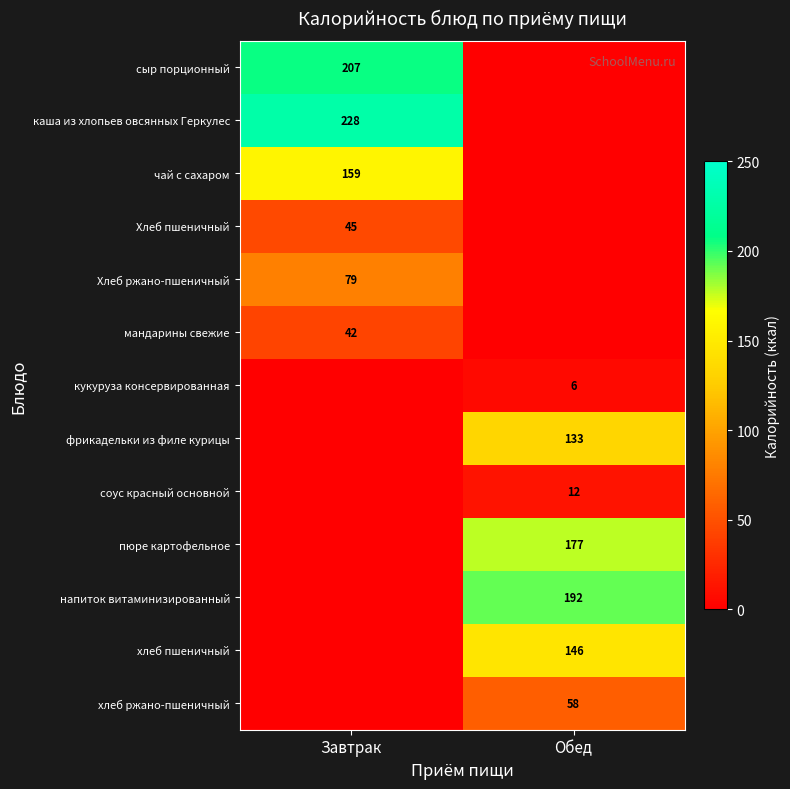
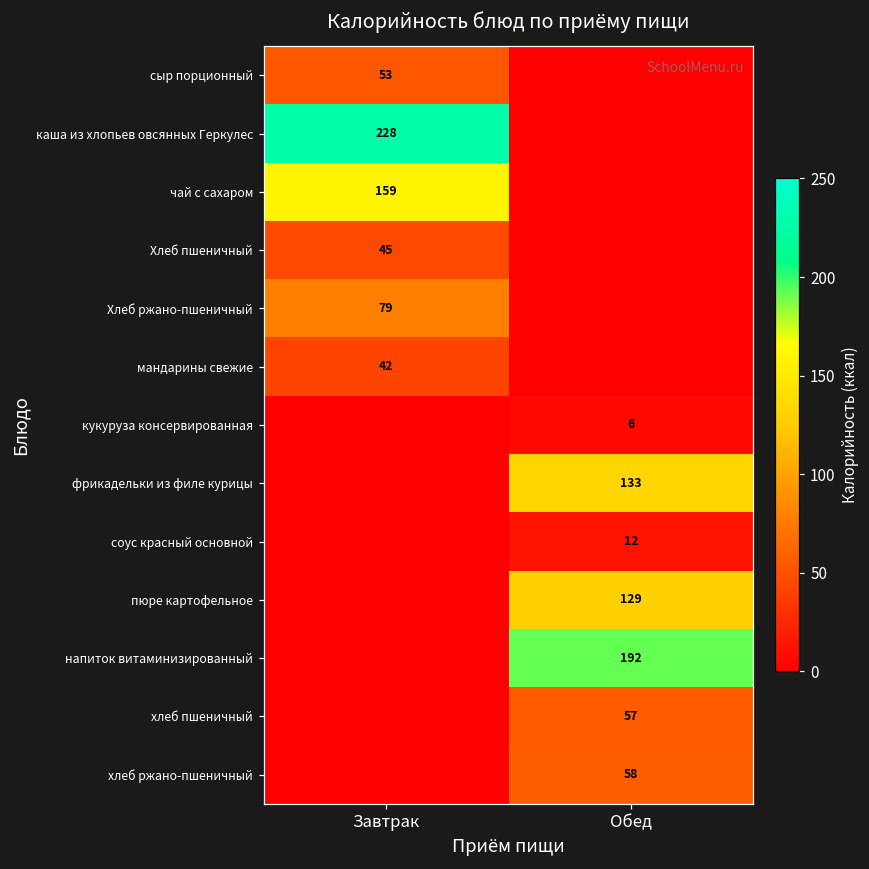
  {
    "сыр порционный": {
-     "Завтрак": 207
+     "Завтрак": 53
    },
    "каша из хлопьев овсянных Геркулес": {
      "Завтрак": 228
    },
    "чай с сахаром": {
      "Завтрак": 159
    },
    "Хлеб пшеничный": {
      "Завтрак": 45
    },
    "Хлеб ржано-пшеничный": {
      "Завтрак": 79
    },
    "мандарины свежие": {
      "Завтрак": 42
    },
    "кукуруза консервированная": {
      "Обед": 6
    },
    "фрикадельки из филе курицы": {
      "Обед": 133
    },
    "соус красный основной": {
      "Обед": 12
    },
    "пюре картофельное": {
-     "Обед": 177
+     "Обед": 129
    },
    "напиток витаминизированный": {
      "Обед": 192
    },
    "хлеб пшеничный": {
-     "Обед": 146
+     "Обед": 57
    },
    "хлеб ржано-пшеничный": {
      "Обед": 58
    }
  }
